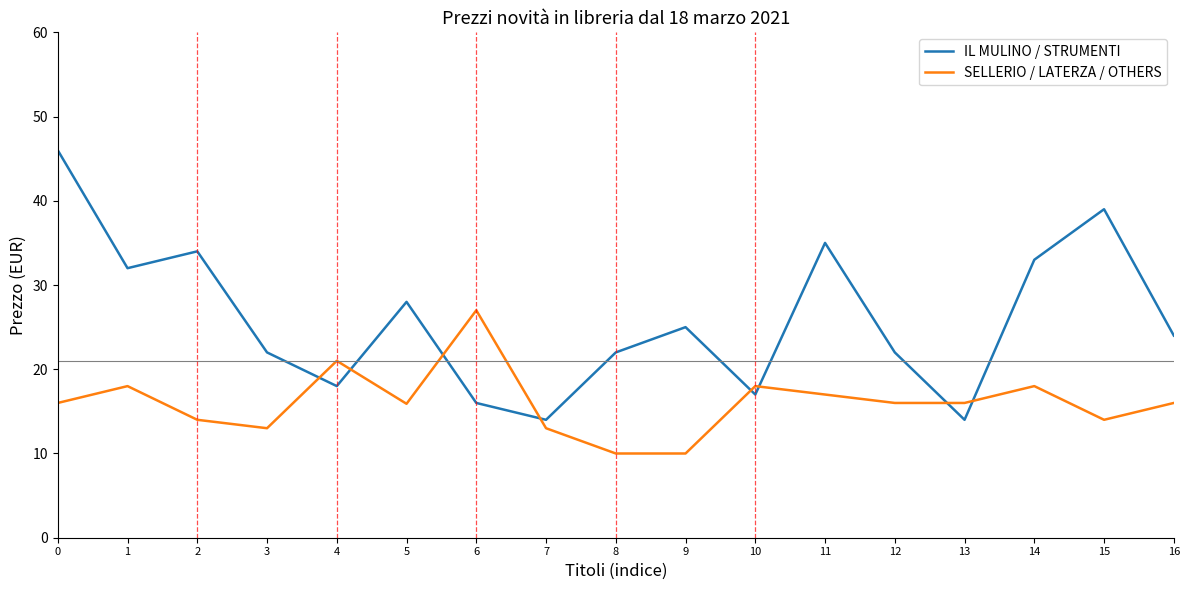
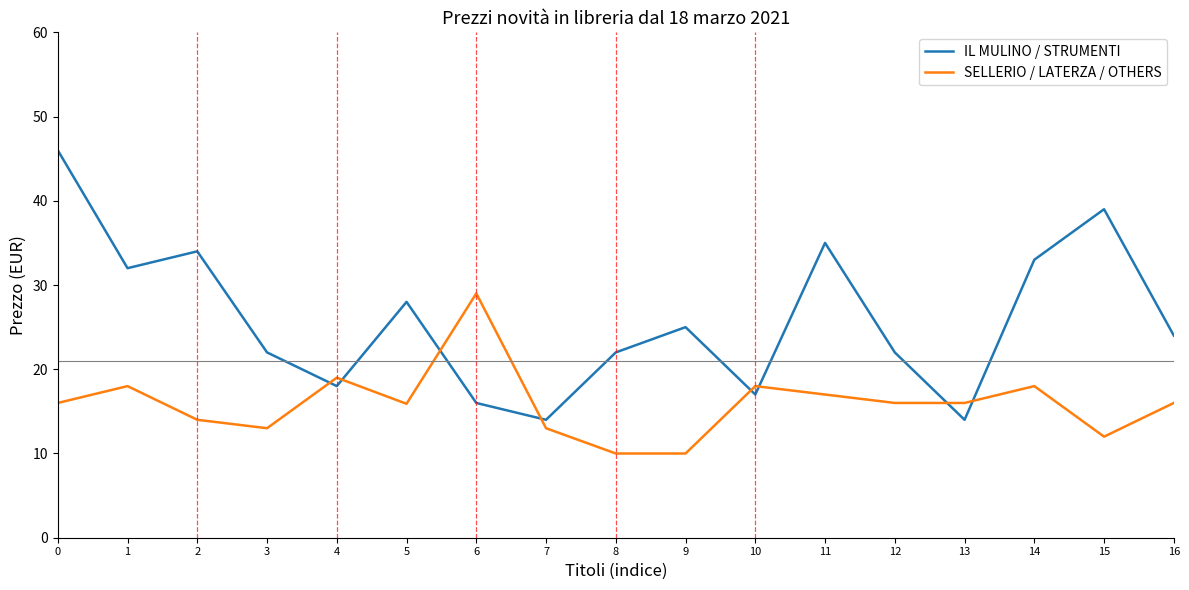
  {
    "IL MULINO / STRUMENTI": {
      "0": 46,
      "1": 32,
      "2": 34,
      "3": 22,
      "4": 18,
      "5": 28,
      "6": 16,
      "7": 14,
      "8": 22,
      "9": 25,
      "10": 17,
      "11": 35,
      "12": 22,
      "13": 14,
      "14": 33,
      "15": 39,
      "16": 24
    },
    "SELLERIO / LATERZA / OTHERS": {
      "0": 16,
      "1": 18,
      "2": 14,
      "3": 13,
-     "4": 21,
+     "4": 19,
      "5": 16,
-     "6": 27,
+     "6": 29,
      "7": 13,
      "8": 10,
      "9": 10,
      "10": 18,
      "11": 17,
      "12": 16,
      "13": 16,
      "14": 18,
-     "15": 14,
+     "15": 12,
      "16": 16
    }
  }
